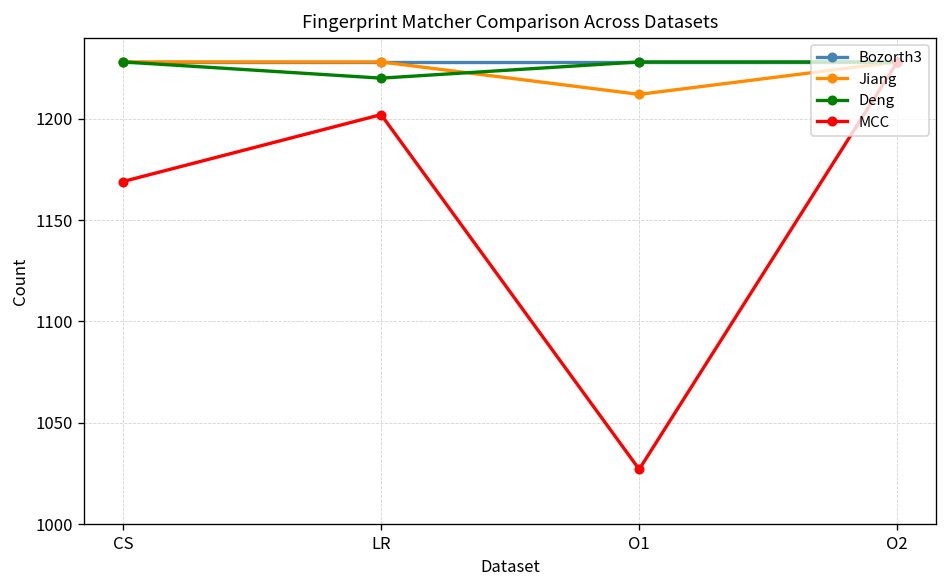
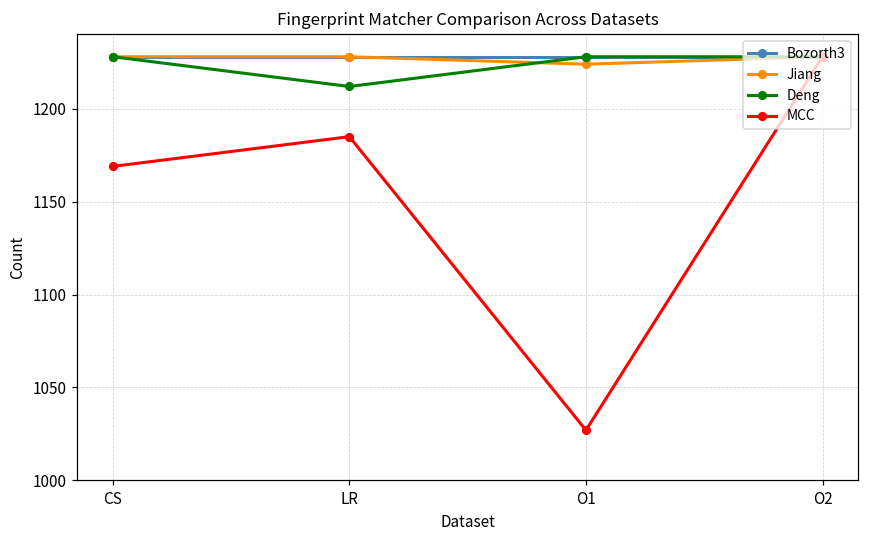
  {
    "Jiang": {
-     "O1": 1212
+     "O1": 1224
    },
    "Deng": {
-     "LR": 1220
+     "LR": 1212
    },
    "MCC": {
      "CS": 1169,
-     "LR": 1202,
+     "LR": 1185,
      "O1": 1027
    }
  }
